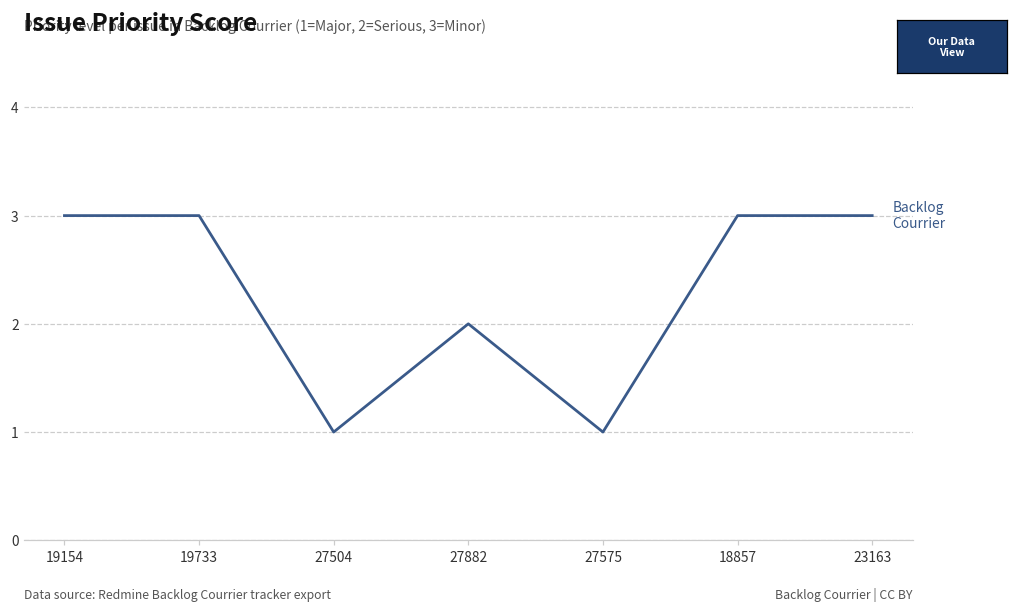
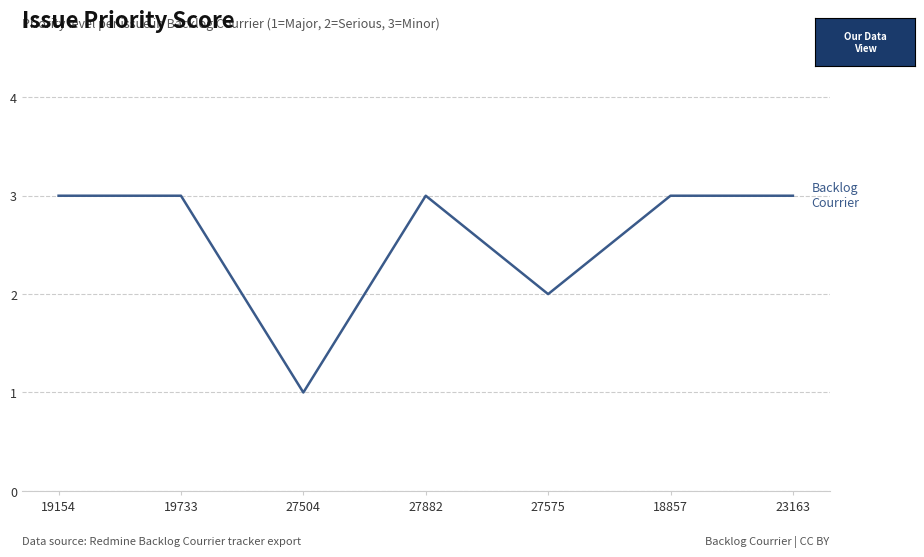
  {
    "19154": 3,
    "19733": 3,
    "27504": 1,
-   "27882": 2,
-   "27575": 1,
+   "27882": 3,
+   "27575": 2,
    "18857": 3,
    "23163": 3
  }
